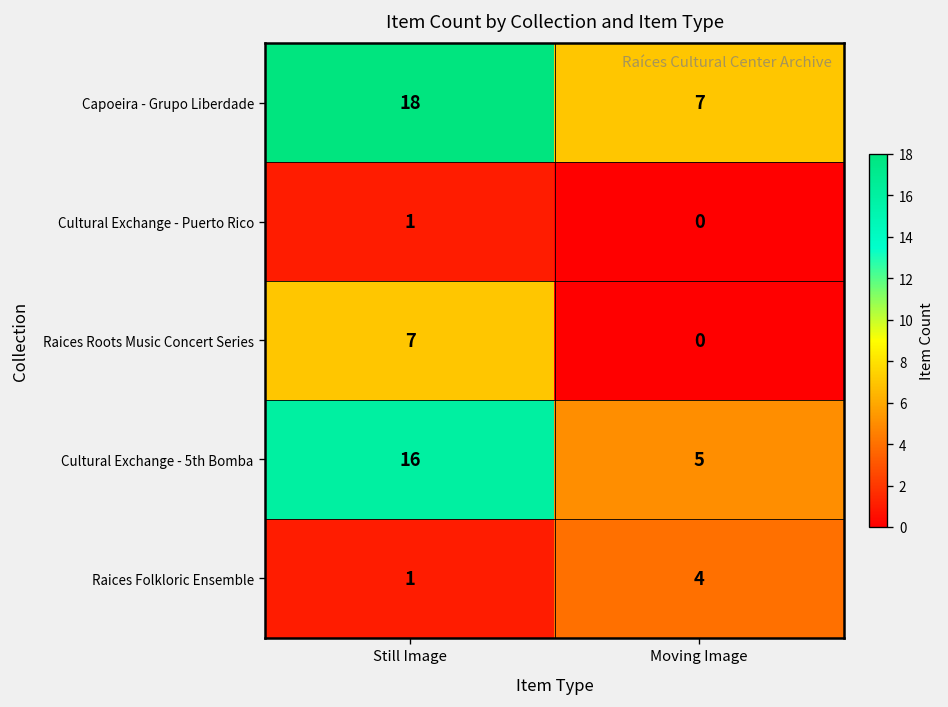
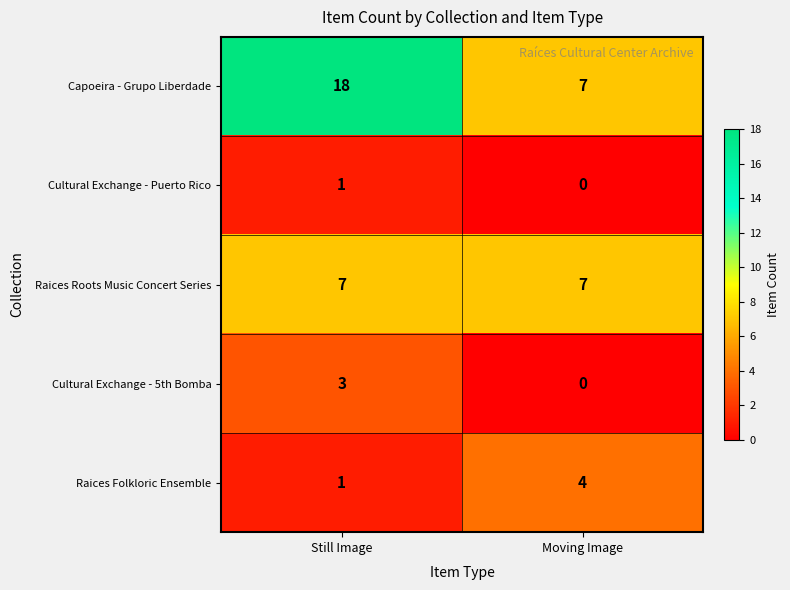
  {
    "Capoeira - Grupo Liberdade": {
      "Still Image": 18
    },
    "Cultural Exchange - Puerto Rico": {
      "Still Image": 1,
      "Moving Image": 0
    },
    "Raices Roots Music Concert Series": {
      "Still Image": 7,
-     "Moving Image": 0
+     "Moving Image": 7
    },
    "Cultural Exchange - 5th Bomba": {
-     "Still Image": 16,
-     "Moving Image": 5
+     "Still Image": 3,
+     "Moving Image": 0
    },
    "Raices Folkloric Ensemble": {
      "Still Image": 1,
      "Moving Image": 4
    }
  }
